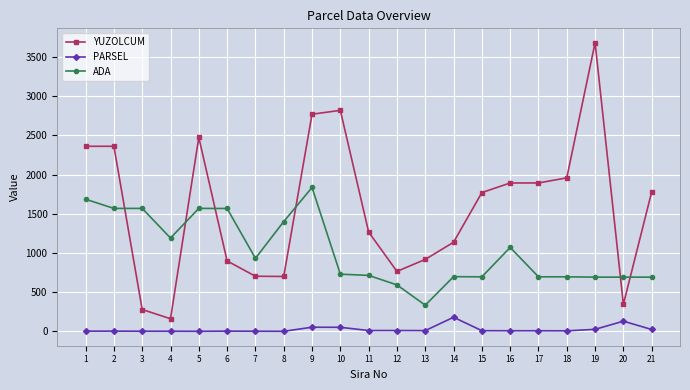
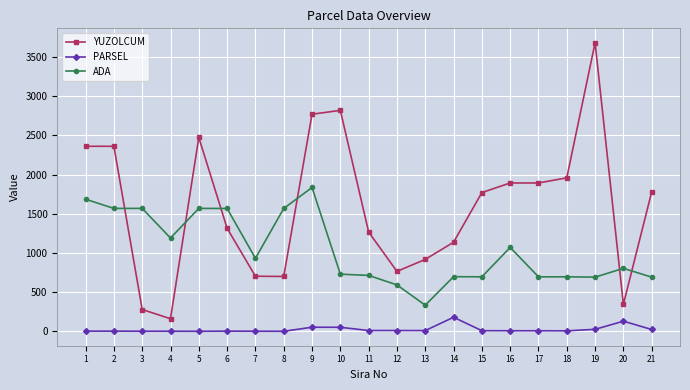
  {
    "YUZOLCUM": {
      "1": 2400,
      "2": 2400,
      "3": 300,
      "4": 200,
      "5": 2500,
-     "6": 900,
+     "6": 1300,
      "7": 700,
      "8": 700,
      "9": 2800,
      "10": 2800,
      "11": 1300,
      "12": 800,
      "13": 900,
      "14": 1100,
      "15": 1800,
      "16": 1900,
      "17": 1900,
      "18": 2000,
      "19": 3700,
      "20": 300,
      "21": 1800
    },
    "PARSEL": {
      "1": 0,
      "2": 0,
      "3": 0,
      "4": 0,
      "5": 0,
      "6": 0,
      "7": 0,
      "8": 0,
      "9": 100,
      "10": 100,
      "11": 0,
      "12": 0,
      "13": 0,
      "14": 200,
      "15": 0,
      "16": 0,
      "17": 0,
      "18": 0,
      "19": 0,
      "20": 100,
      "21": 0
    },
    "ADA": {
      "1": 1700,
      "2": 1600,
      "3": 1600,
      "4": 1200,
      "5": 1600,
      "6": 1600,
      "7": 900,
-     "8": 1400,
+     "8": 1600,
      "9": 1800,
      "10": 700,
      "11": 700,
      "12": 600,
      "13": 300,
      "14": 700,
      "15": 700,
      "16": 1100,
      "17": 700,
      "18": 700,
      "19": 700,
-     "20": 700,
+     "20": 800,
      "21": 700
    }
  }
